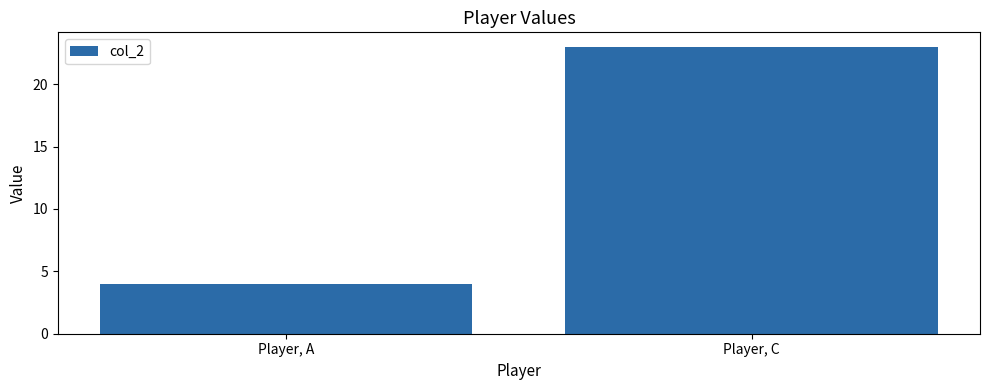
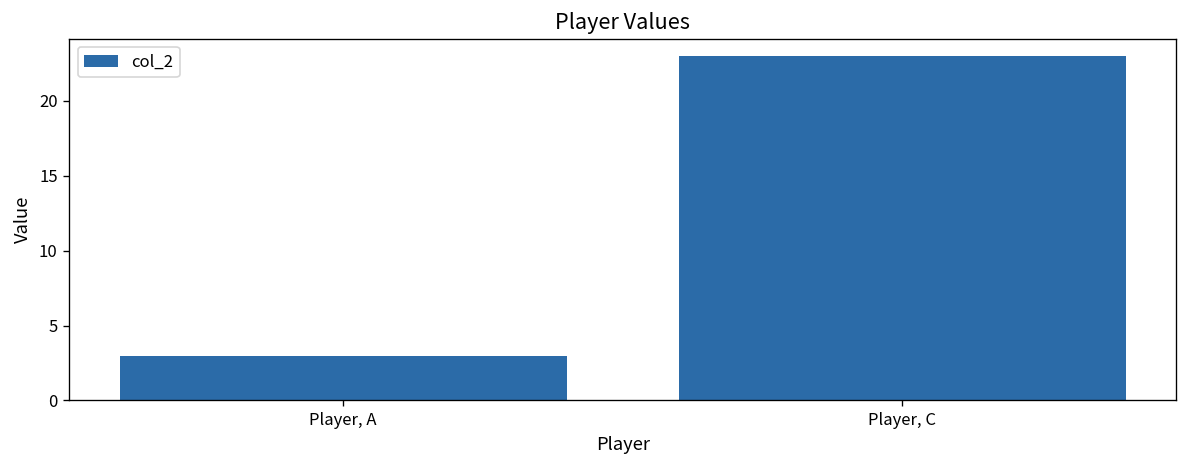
  {
-   "Player, A": 4,
+   "Player, A": 3,
    "Player, C": 23
  }
